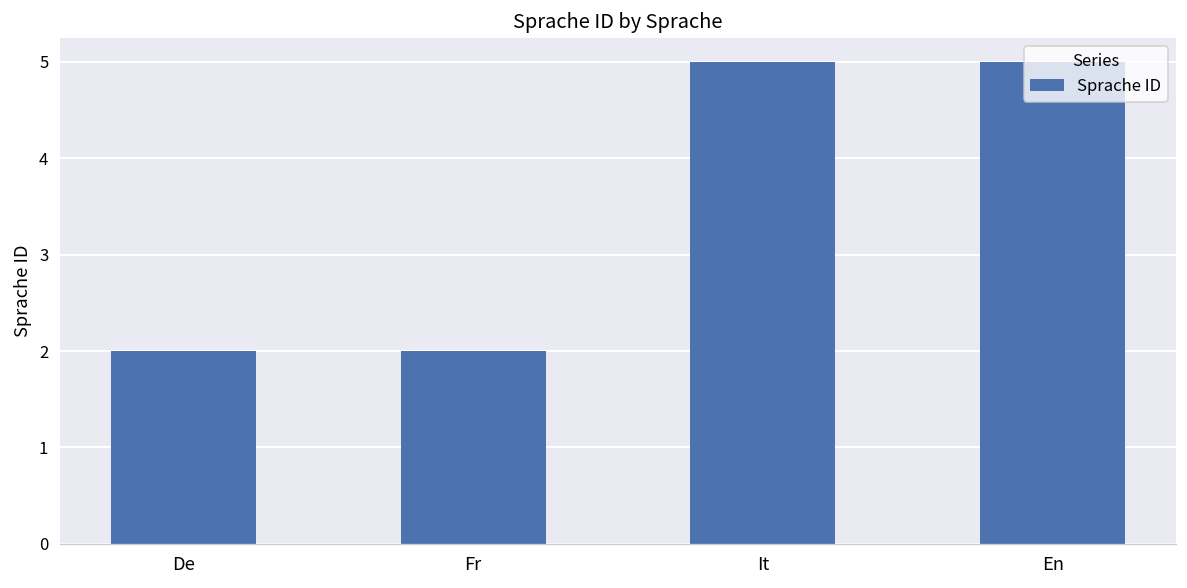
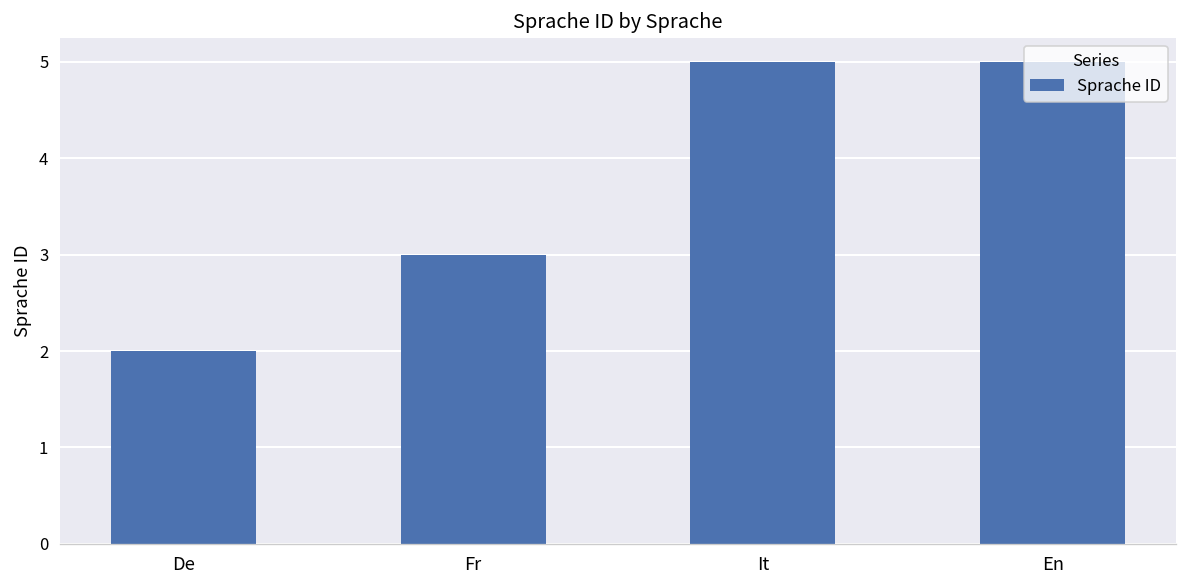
  {
    "De": 2,
-   "Fr": 2,
+   "Fr": 3,
    "It": 5
  }
